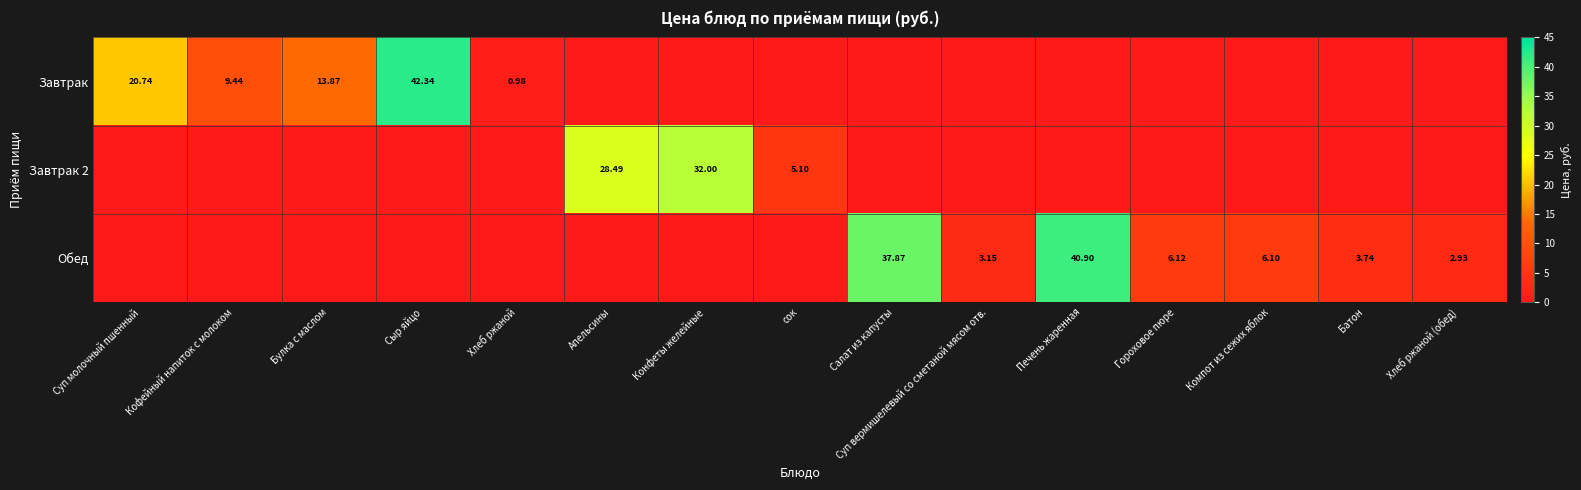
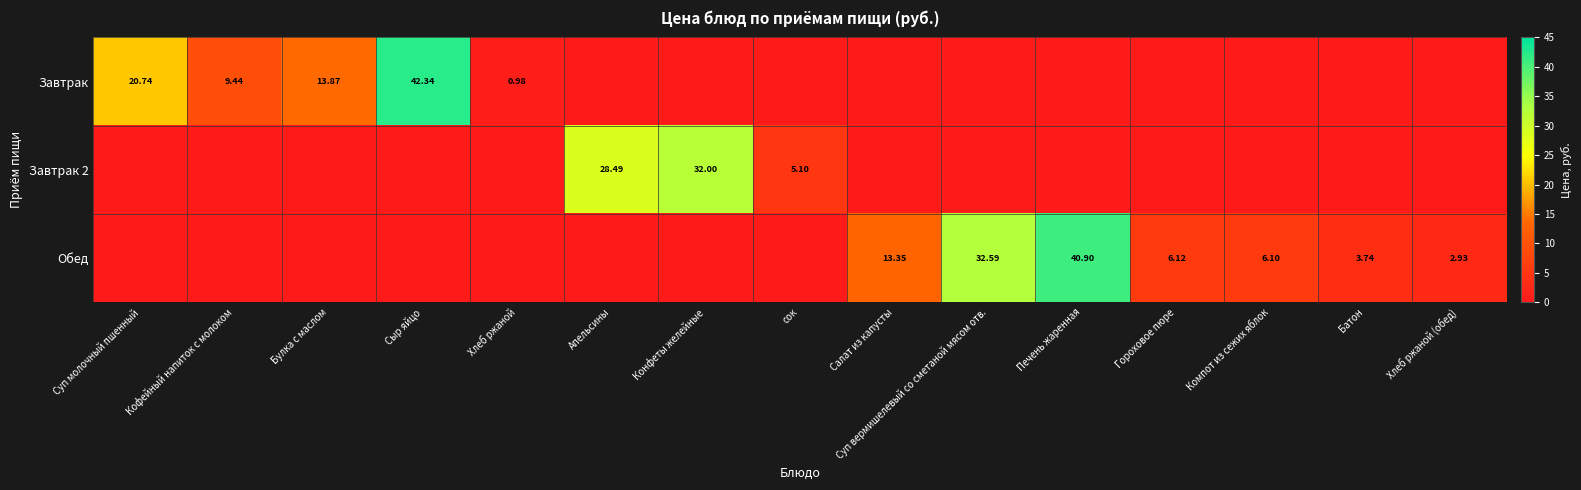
  {
    "Завтрак": {
      "Суп молочный пшенный": 20.74,
      "Кофейный напиток с молоком": 9.44,
      "Булка с маслом": 13.87,
      "Сыр яйцо": 42.34,
      "Хлеб ржаной": 0.98
    },
    "Завтрак 2": {
      "Апельсины": 28.49,
      "Конфеты желейные": 32.00,
      "сок": 5.10
    },
    "Обед": {
-     "Салат из капусты": 37.87,
-     "Суп вермишелевый со сметаной мясом отв.": 3.15,
+     "Салат из капусты": 13.35,
+     "Суп вермишелевый со сметаной мясом отв.": 32.59,
      "Печень жаренная": 40.90,
      "Гороховое пюре": 6.12,
      "Компот из сежих яблок": 6.10,
      "Батон": 3.74,
      "Хлеб ржаной (обед)": 2.93
    }
  }
